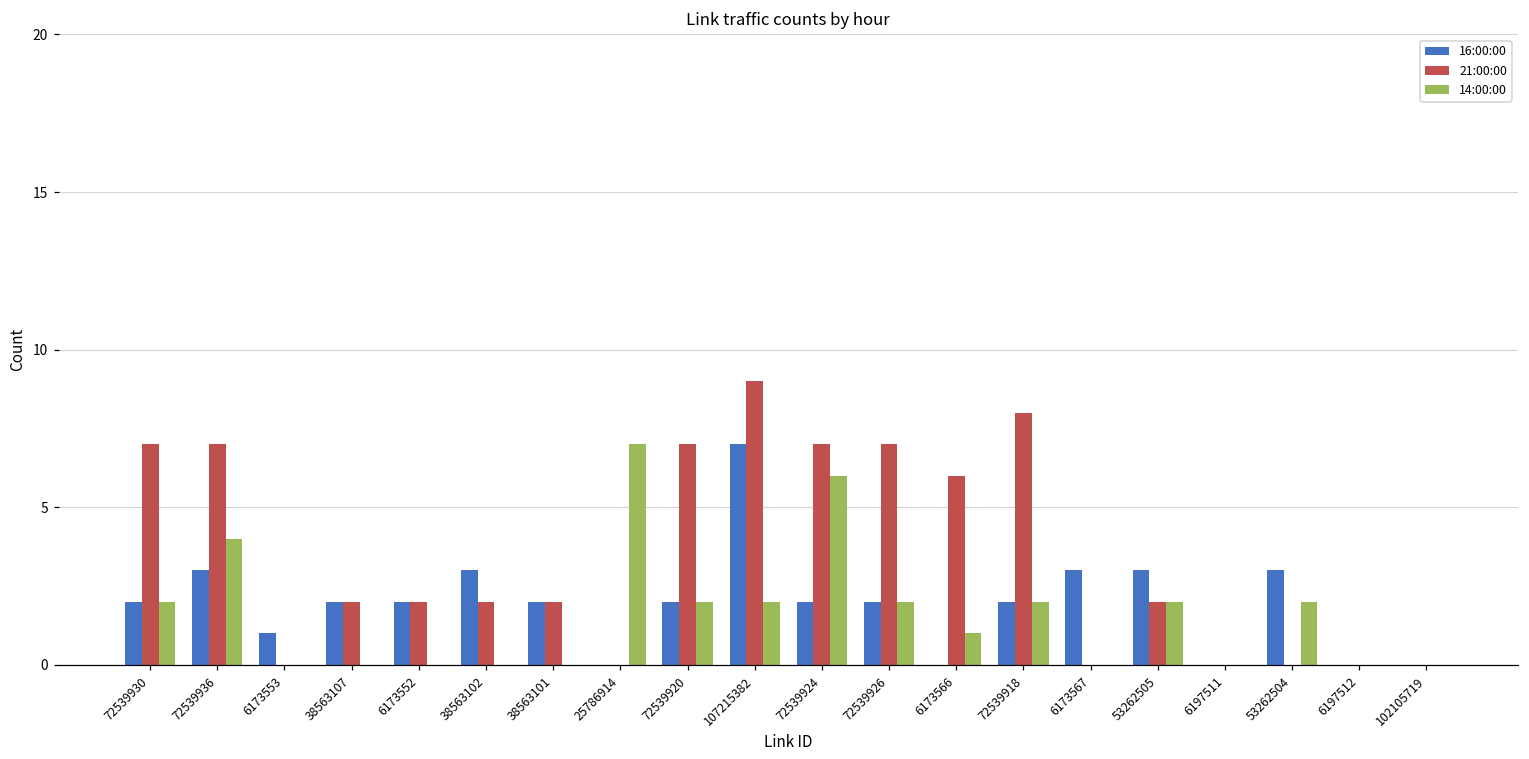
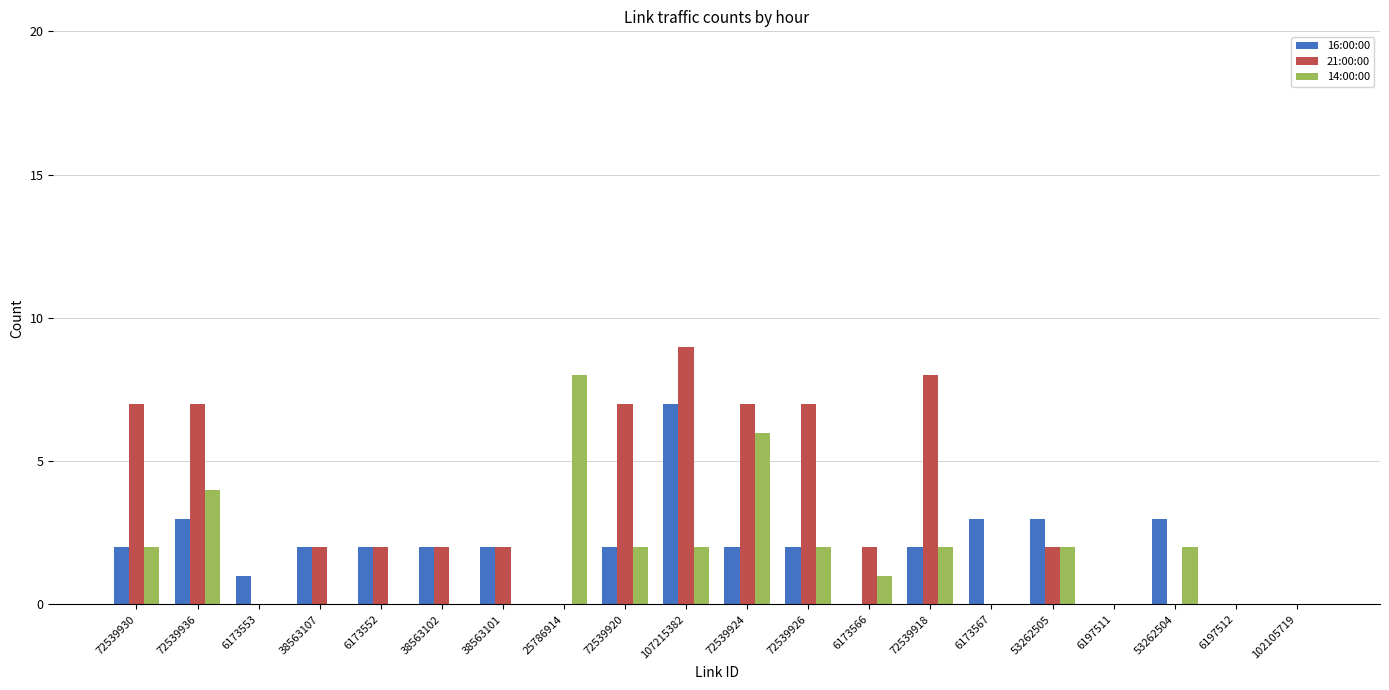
  {
    "16:00:00": {
      "72539930": 2,
      "72539936": 3,
      "6173553": 1,
      "38563107": 2,
      "6173552": 2,
-     "38563102": 3,
+     "38563102": 2,
      "38563101": 2,
      "25786914": 0,
      "72539920": 2,
      "107215382": 7,
      "72539924": 2,
      "72539926": 2,
      "6173566": 0,
      "72539918": 2,
      "6173567": 3,
      "53262505": 3,
      "6197511": 0,
      "53262504": 3,
      "6197512": 0,
      "102105719": 0
    },
    "21:00:00": {
      "72539930": 7,
      "72539936": 7,
      "6173553": 0,
      "38563107": 2,
      "6173552": 2,
      "38563102": 2,
      "38563101": 2,
      "25786914": 0,
      "72539920": 7,
      "107215382": 9,
      "72539924": 7,
      "72539926": 7,
-     "6173566": 6,
+     "6173566": 2,
      "72539918": 8,
      "6173567": 0,
      "53262505": 2,
      "6197511": 0,
      "53262504": 0,
      "6197512": 0,
      "102105719": 0
    },
    "14:00:00": {
      "72539930": 2,
      "72539936": 4,
      "6173553": 0,
      "38563107": 0,
      "6173552": 0,
      "38563102": 0,
      "38563101": 0,
-     "25786914": 7,
+     "25786914": 8,
      "72539920": 2,
      "107215382": 2,
      "72539924": 6,
      "72539926": 2,
      "6173566": 1,
      "72539918": 2,
      "6173567": 0,
      "53262505": 2,
      "6197511": 0,
      "53262504": 2,
      "6197512": 0,
      "102105719": 0
    }
  }
